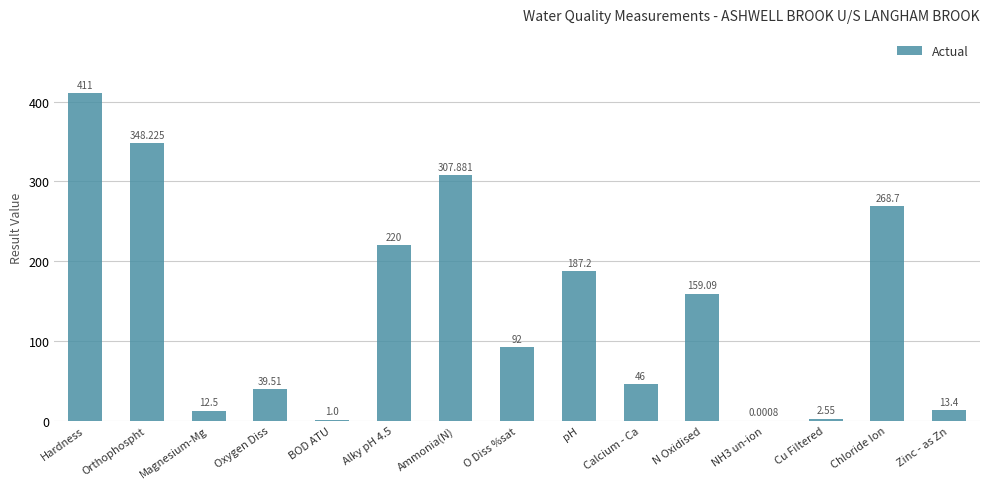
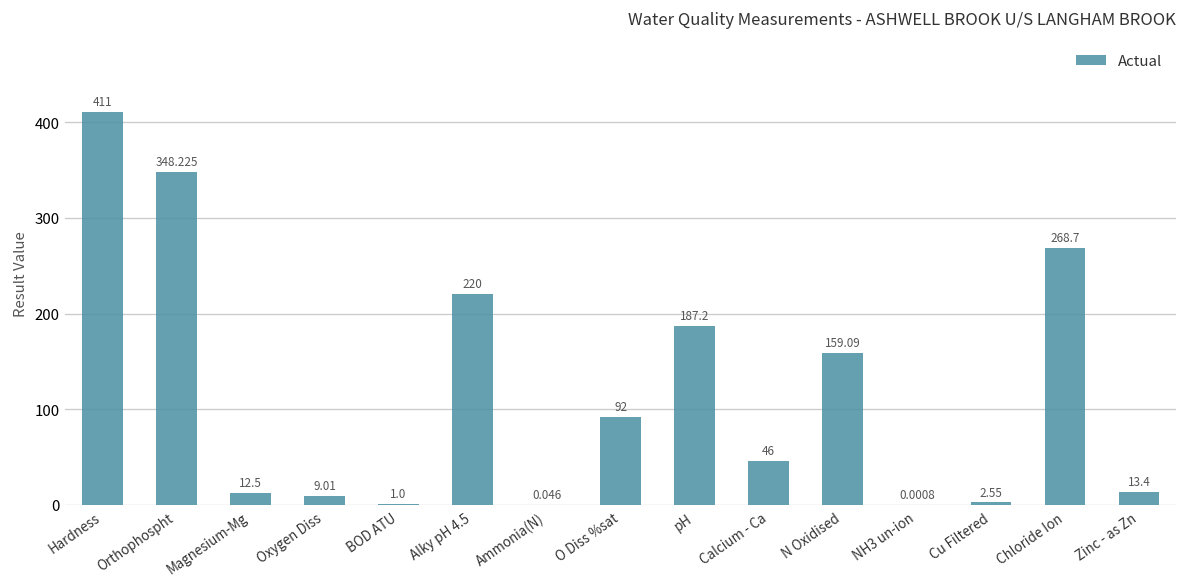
  {
    "Hardness": 411,
    "Orthophospht": 348.225,
    "Magnesium-Mg": 12.5,
-   "Oxygen Diss": 39.51,
+   "Oxygen Diss": 9.01,
    "BOD ATU": 1.0,
    "Alky pH 4.5": 220,
-   "Ammonia(N)": 307.881,
+   "Ammonia(N)": 0.046,
    "O Diss %sat": 92,
    "pH": 187.2,
    "Calcium - Ca": 46,
    "N Oxidised": 159.09,
    "NH3 un-ion": 0.0008,
    "Cu Filtered": 2.55,
    "Chloride Ion": 268.7,
    "Zinc - as Zn": 13.4
  }
